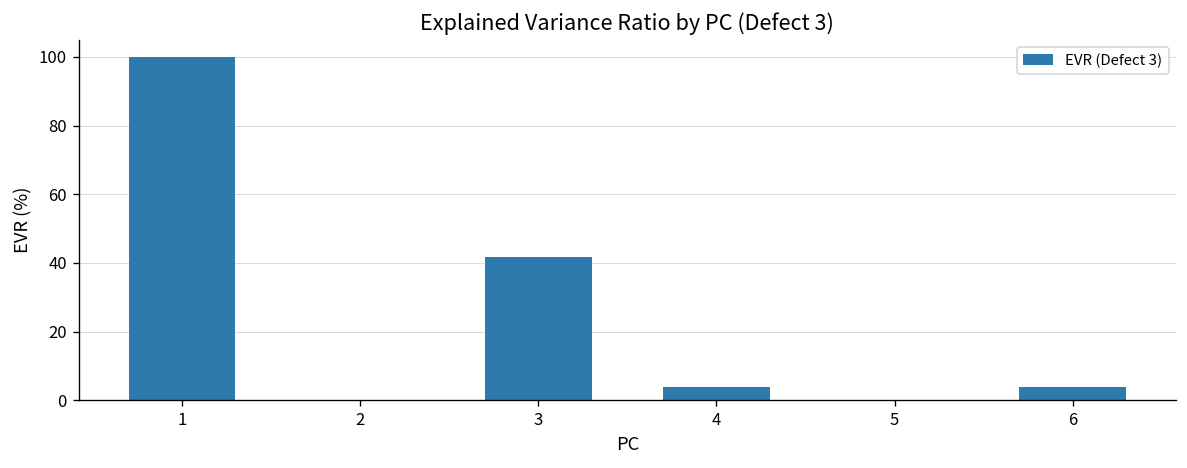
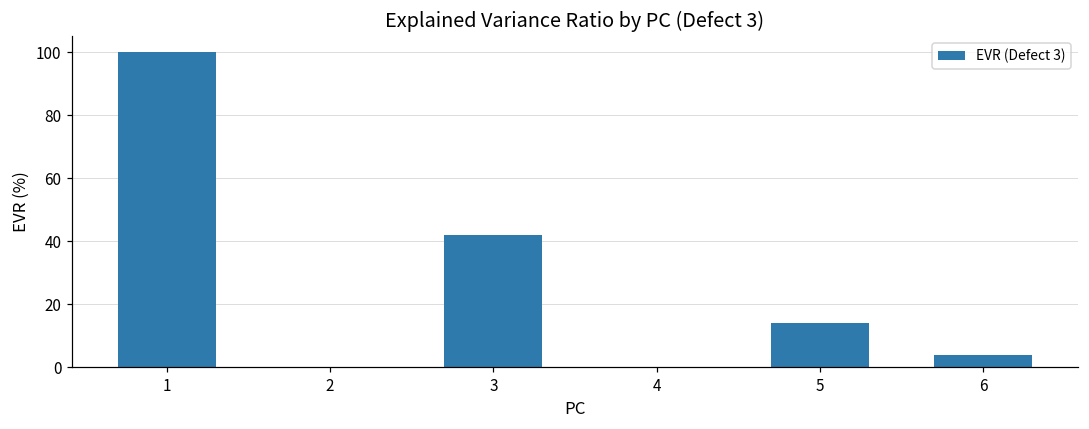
  {
    "1": 100,
    "3": 42,
-   "4": 4,
-   "5": 0,
+   "4": 0,
+   "5": 14,
    "6": 4
  }
